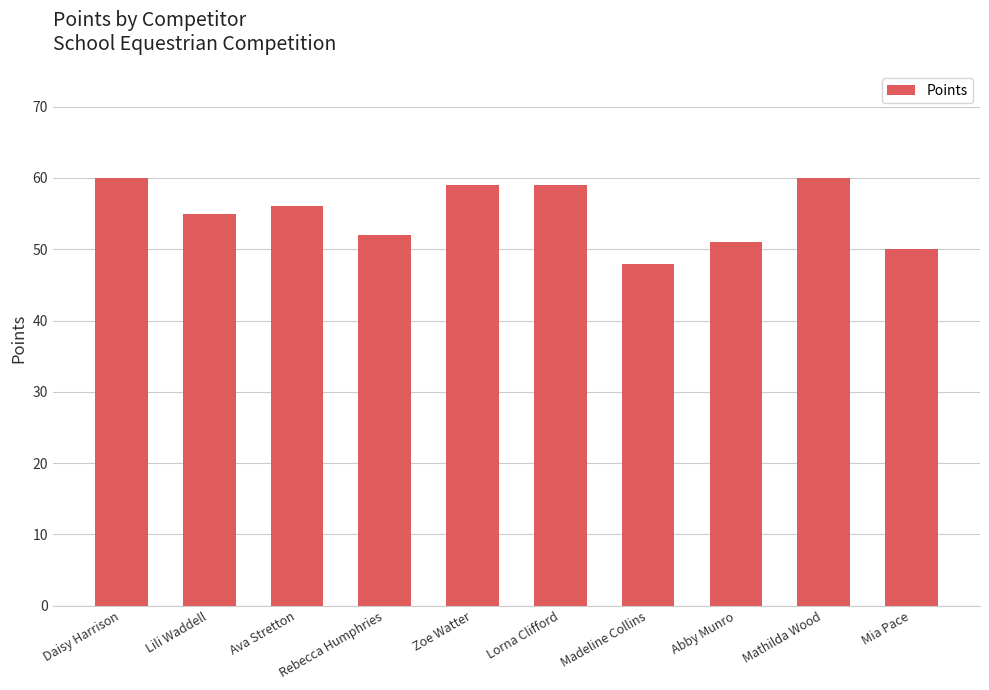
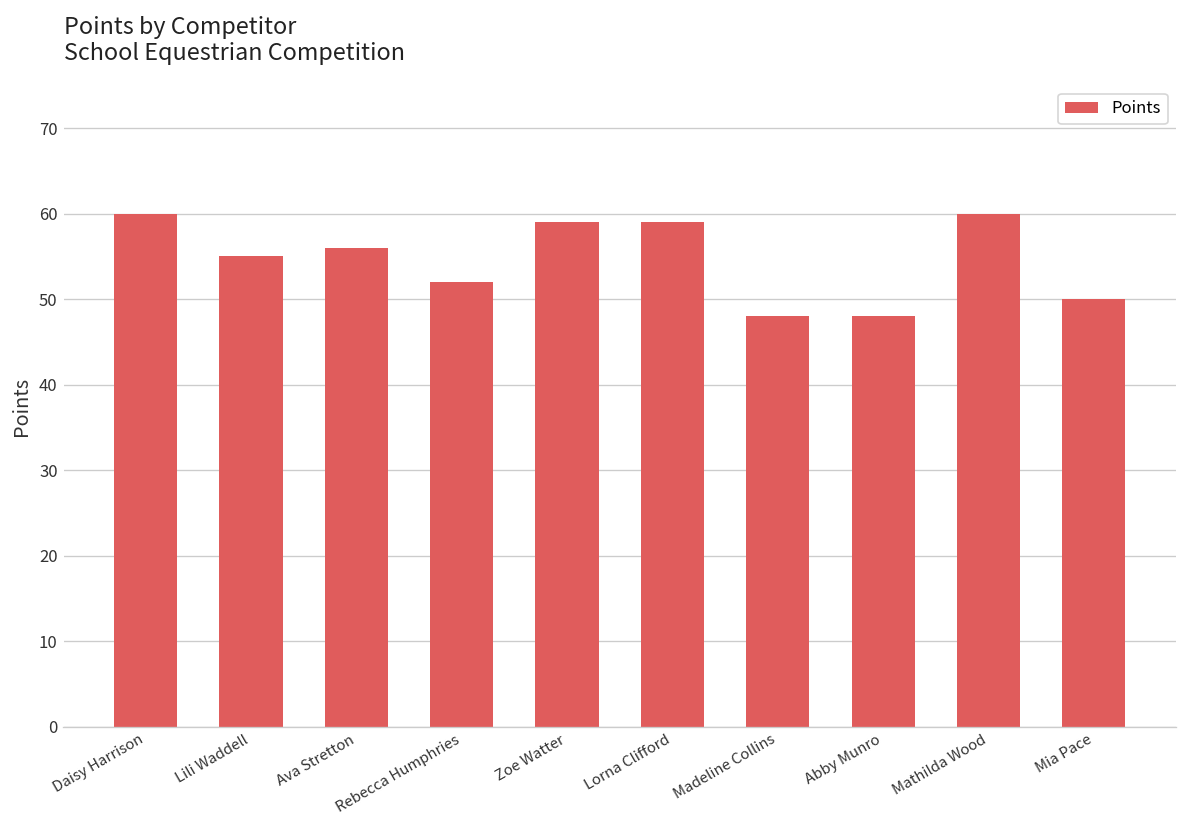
  {
    "Daisy Harrison": 60,
    "Lili Waddell": 55,
    "Ava Stretton": 56,
    "Rebecca Humphries": 52,
    "Zoe Watter": 59,
    "Lorna Clifford": 59,
    "Madeline Collins": 48,
-   "Abby Munro": 51,
+   "Abby Munro": 48,
    "Mathilda Wood": 60,
    "Mia Pace": 50
  }
